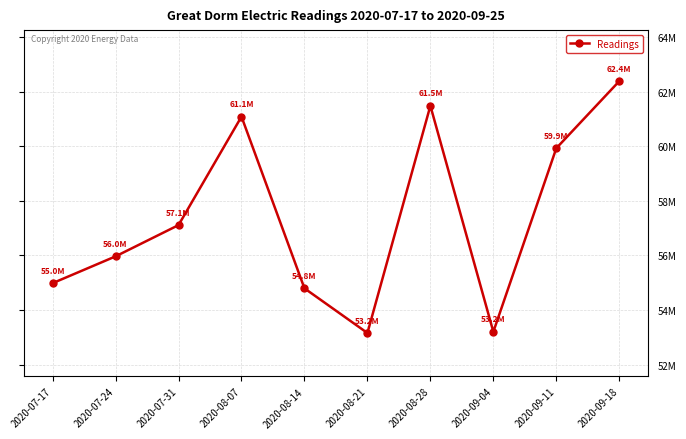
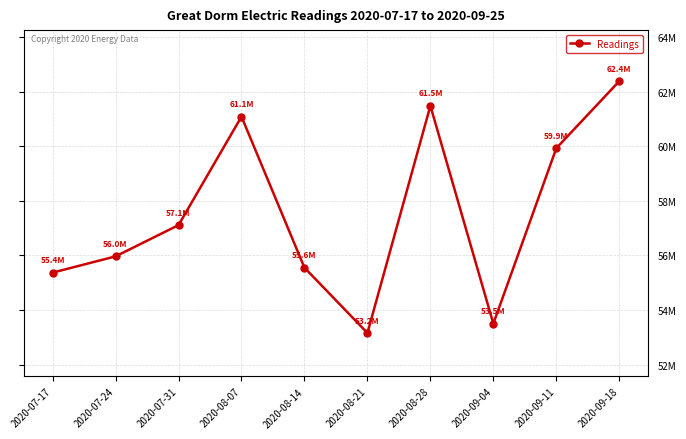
  {
-   "2020-07-17": "55.0M",
+   "2020-07-17": "55.4M",
    "2020-07-24": "56.0M",
    "2020-07-31": "57.1M",
    "2020-08-07": "61.1M",
-   "2020-08-14": "54.8M",
+   "2020-08-14": "55.6M",
    "2020-08-21": "53.2M",
    "2020-08-28": "61.5M",
-   "2020-09-04": "53.2M",
+   "2020-09-04": "53.5M",
    "2020-09-11": "59.9M",
    "2020-09-18": "62.4M"
  }
